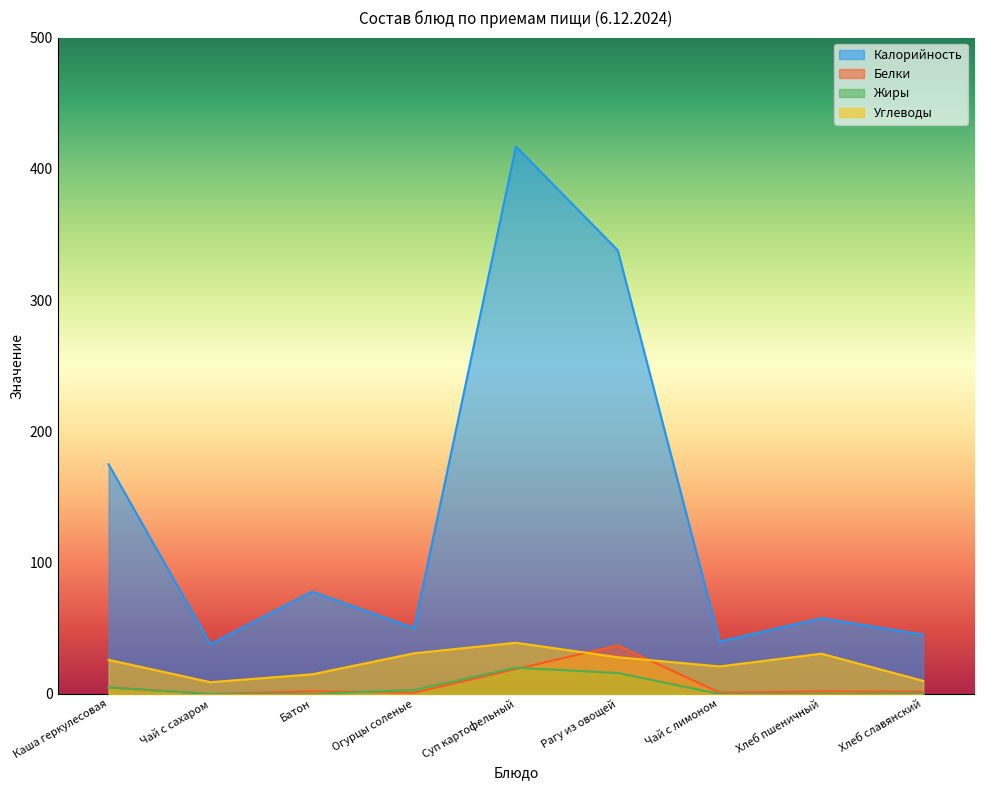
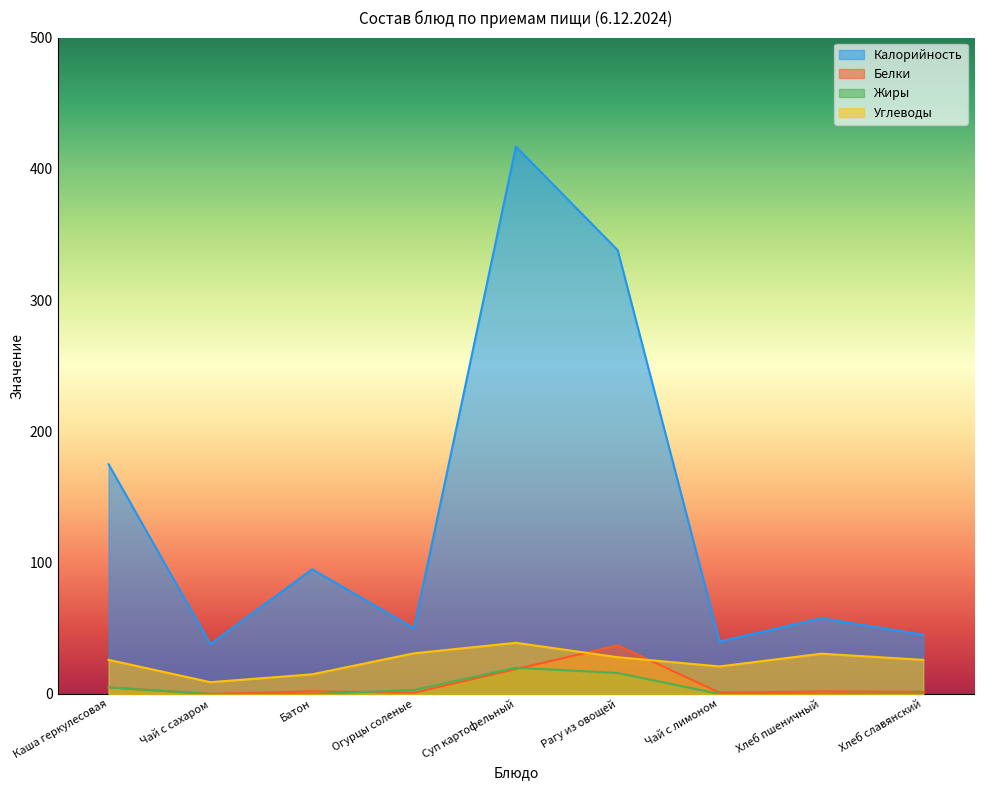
  {
    "Калорийность": {
      "Каша геркулесовая": 175,
      "Чай с сахаром": 38,
-     "Батон": 78,
+     "Батон": 95,
      "Огурцы соленые": 50,
      "Суп картофельный": 417,
      "Рагу из овощей": 338,
      "Чай с лимоном": 40,
      "Хлеб пшеничный": 58,
      "Хлеб славянский": 45
    },
    "Белки": {
      "Батон": 2,
      "Огурцы соленые": 1,
      "Рагу из овощей": 37
    },
    "Жиры": {
      "Батон": 0,
      "Огурцы соленые": 3,
      "Рагу из овощей": 16
    },
    "Углеводы": {
      "Каша геркулесовая": 26,
      "Чай с сахаром": 9,
      "Батон": 15,
      "Огурцы соленые": 31,
      "Суп картофельный": 39,
      "Рагу из овощей": 28,
      "Чай с лимоном": 21,
      "Хлеб пшеничный": 31,
-     "Хлеб славянский": 10
+     "Хлеб славянский": 26
    }
  }
